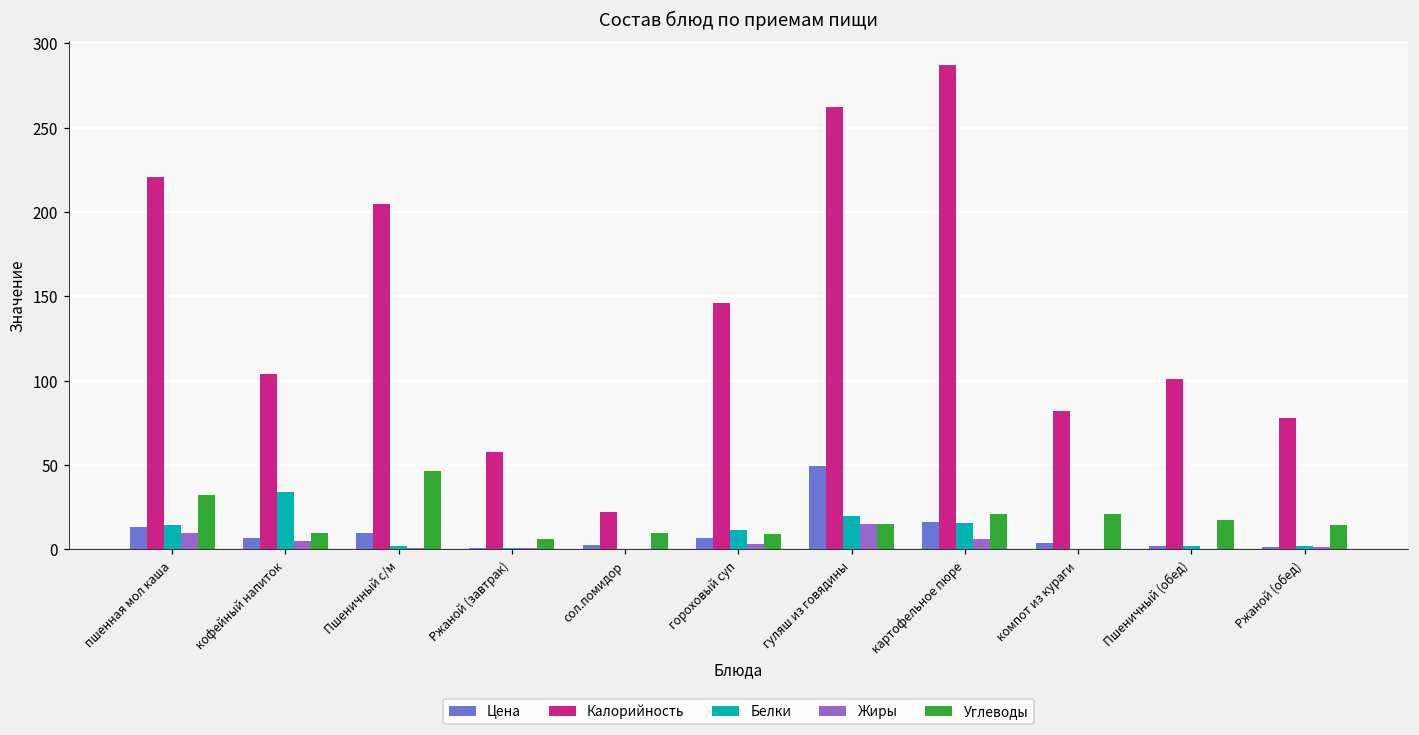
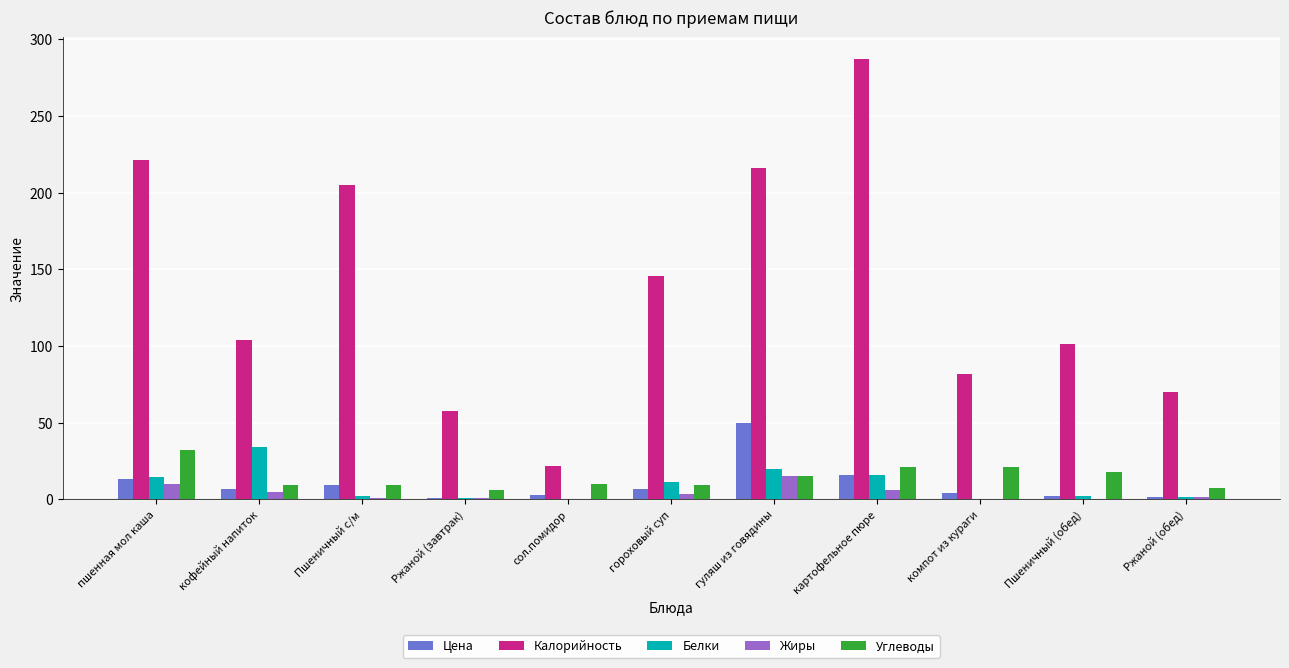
  {
    "Калорийность": {
      "пшенная мол каша": 221,
      "кофейный напиток": 104,
      "Пшеничный с/м": 205,
      "Ржаной (завтрак)": 58,
      "сол.помидор": 22,
      "гороховый суп": 146,
-     "гуляш из говядины": 262,
+     "гуляш из говядины": 216,
      "картофельное пюре": 287,
      "компот из кураги": 82,
      "Пшеничный (обед)": 101,
-     "Ржаной (обед)": 78
+     "Ржаной (обед)": 70
    },
    "Белки": {
      "пшенная мол каша": 14,
      "кофейный напиток": 34,
      "Пшеничный с/м": 2,
      "сол.помидор": 0,
      "гороховый суп": 11,
      "гуляш из говядины": 20,
      "картофельное пюре": 16,
      "компот из кураги": 0,
      "Пшеничный (обед)": 2,
      "Ржаной (обед)": 2
    },
    "Углеводы": {
      "пшенная мол каша": 32,
      "кофейный напиток": 10,
-     "Пшеничный с/м": 46,
+     "Пшеничный с/м": 10,
      "Ржаной (завтрак)": 6,
      "сол.помидор": 10,
      "гороховый суп": 9,
      "гуляш из говядины": 15,
      "картофельное пюре": 21,
      "компот из кураги": 21,
      "Пшеничный (обед)": 18,
-     "Ржаной (обед)": 15
+     "Ржаной (обед)": 8
    }
  }
